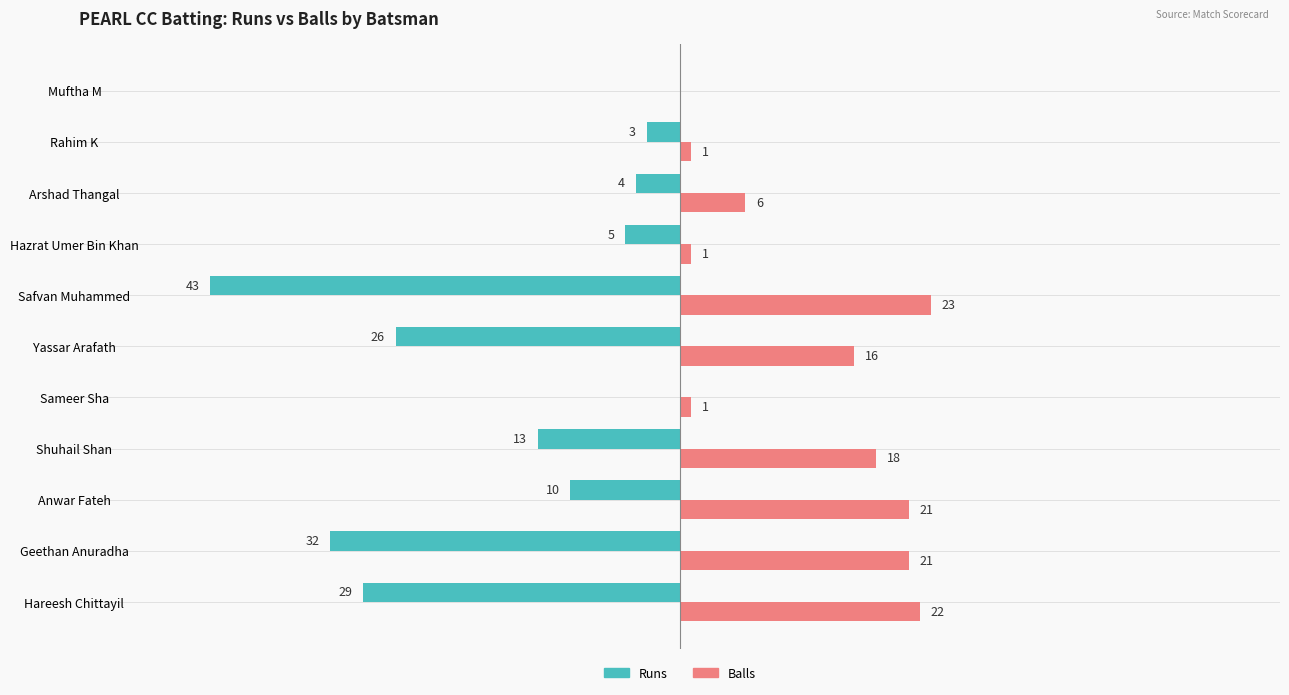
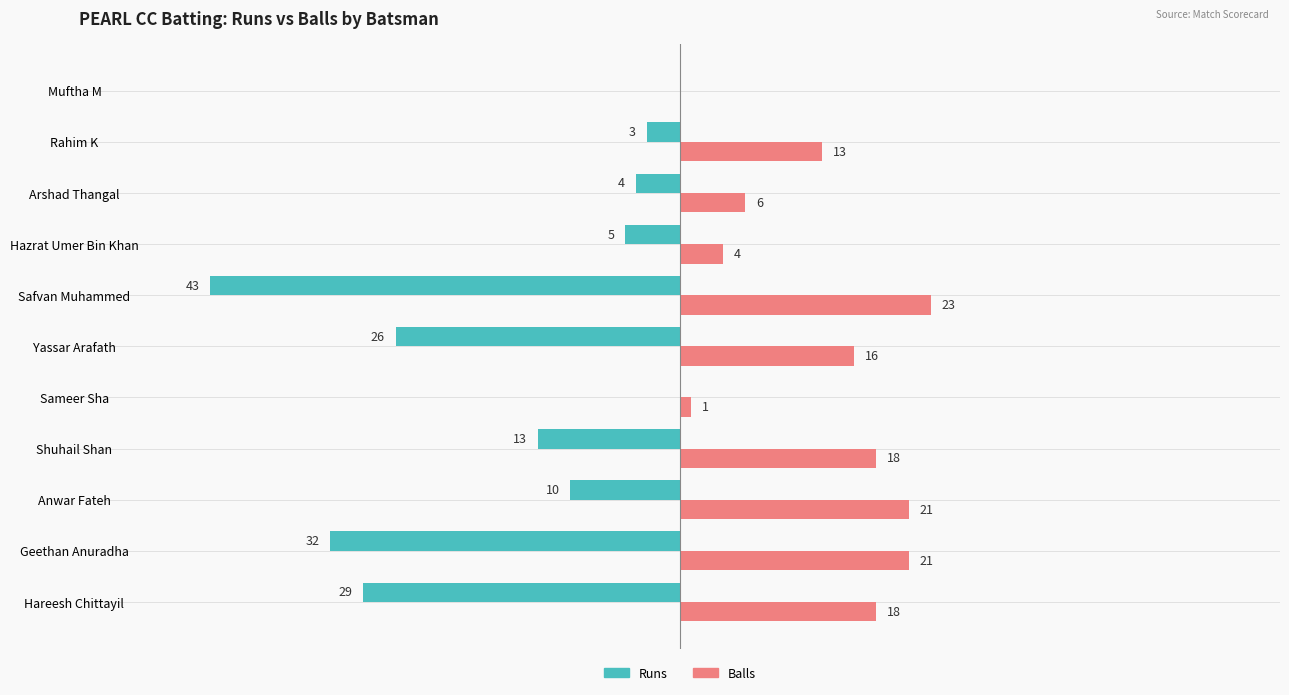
  {
    "Balls": {
-     "Rahim K": 1,
+     "Rahim K": 13,
      "Arshad Thangal": 6,
-     "Hazrat Umer Bin Khan": 1,
+     "Hazrat Umer Bin Khan": 4,
      "Safvan Muhammed": 23,
      "Yassar Arafath": 16,
      "Sameer Sha": 1,
      "Shuhail Shan": 18,
      "Anwar Fateh": 21,
      "Geethan Anuradha": 21,
-     "Hareesh Chittayil": 22
+     "Hareesh Chittayil": 18
    }
  }
